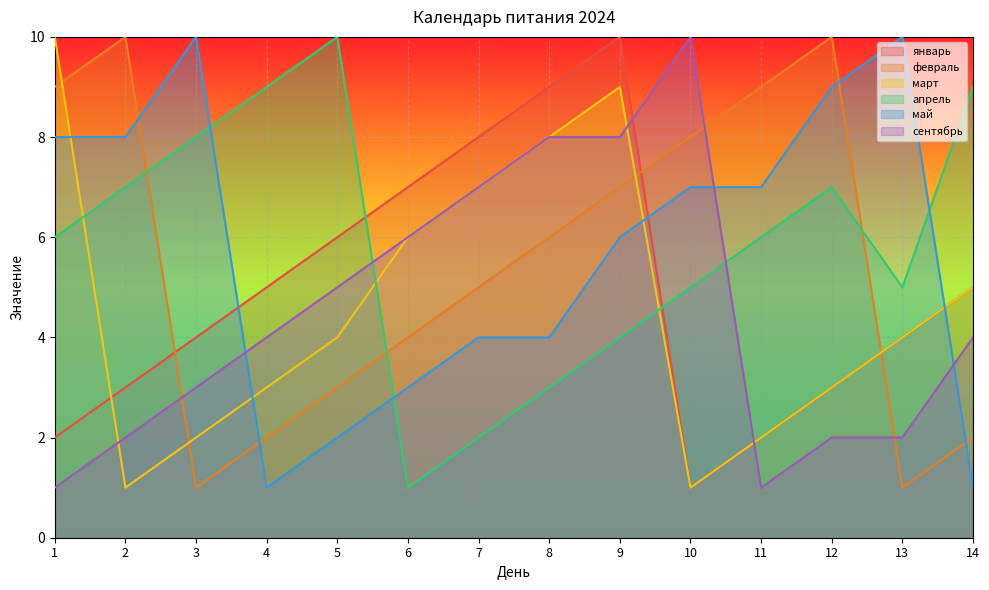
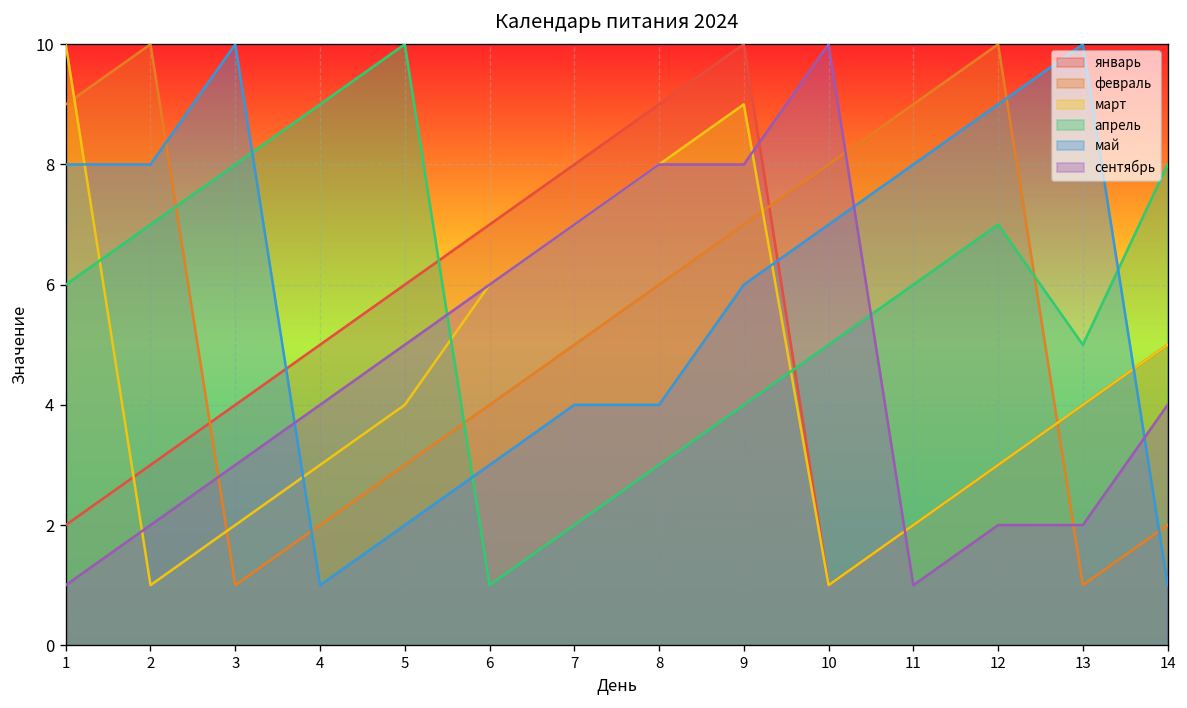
  {
    "апрель": {
      "1": 6,
      "2": 7,
      "3": 8,
      "4": 9,
      "5": 10,
      "6": 1,
      "7": 2,
      "8": 3,
      "9": 4,
      "10": 5,
      "11": 6,
      "12": 7,
      "13": 5,
-     "14": 9
+     "14": 8
    },
    "май": {
      "1": 8,
      "2": 8,
      "3": 10,
      "4": 1,
      "5": 2,
      "6": 3,
      "7": 4,
      "8": 4,
      "9": 6,
      "10": 7,
-     "11": 7,
+     "11": 8,
      "12": 9,
      "13": 10,
      "14": 1
    },
    "сентябрь": {
      "1": 1,
      "2": 2,
      "3": 3,
      "4": 4,
      "5": 5,
      "9": 8,
      "10": 10,
      "11": 1,
      "12": 2,
      "13": 2,
      "14": 4
    }
  }
